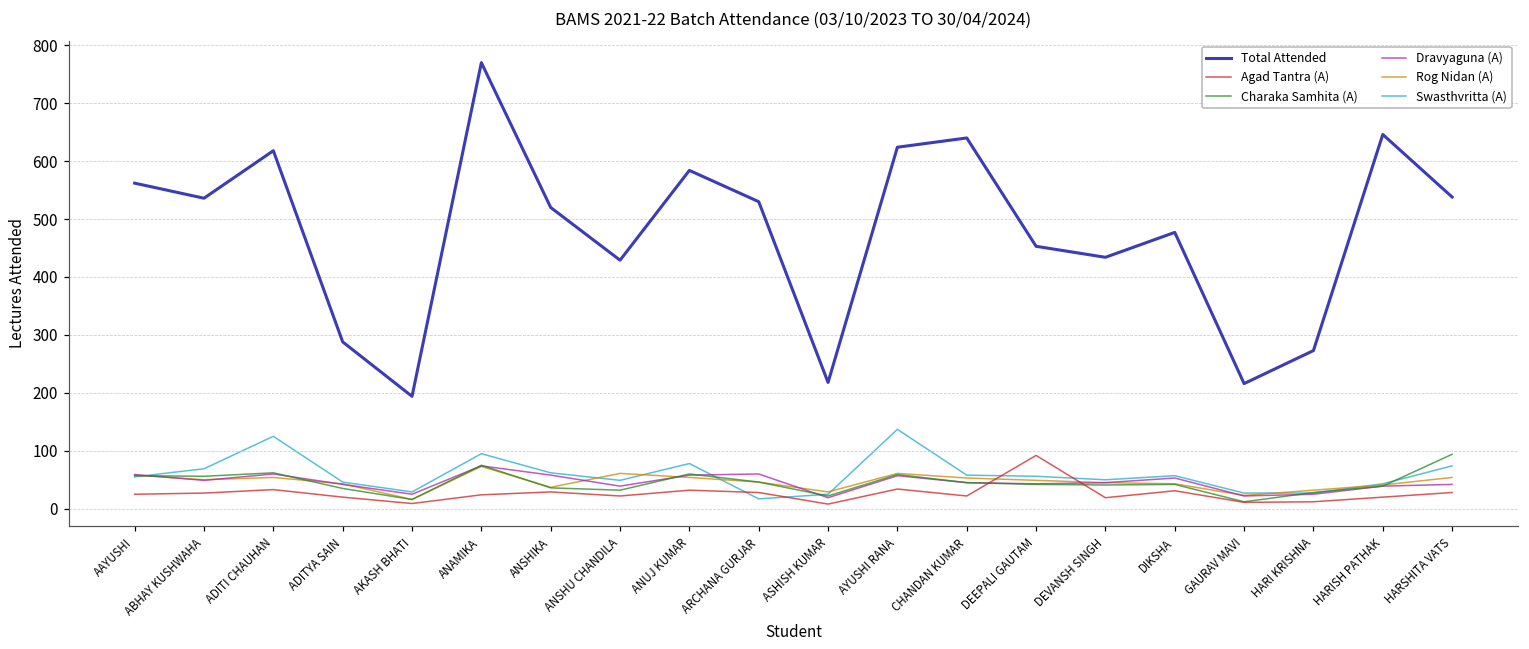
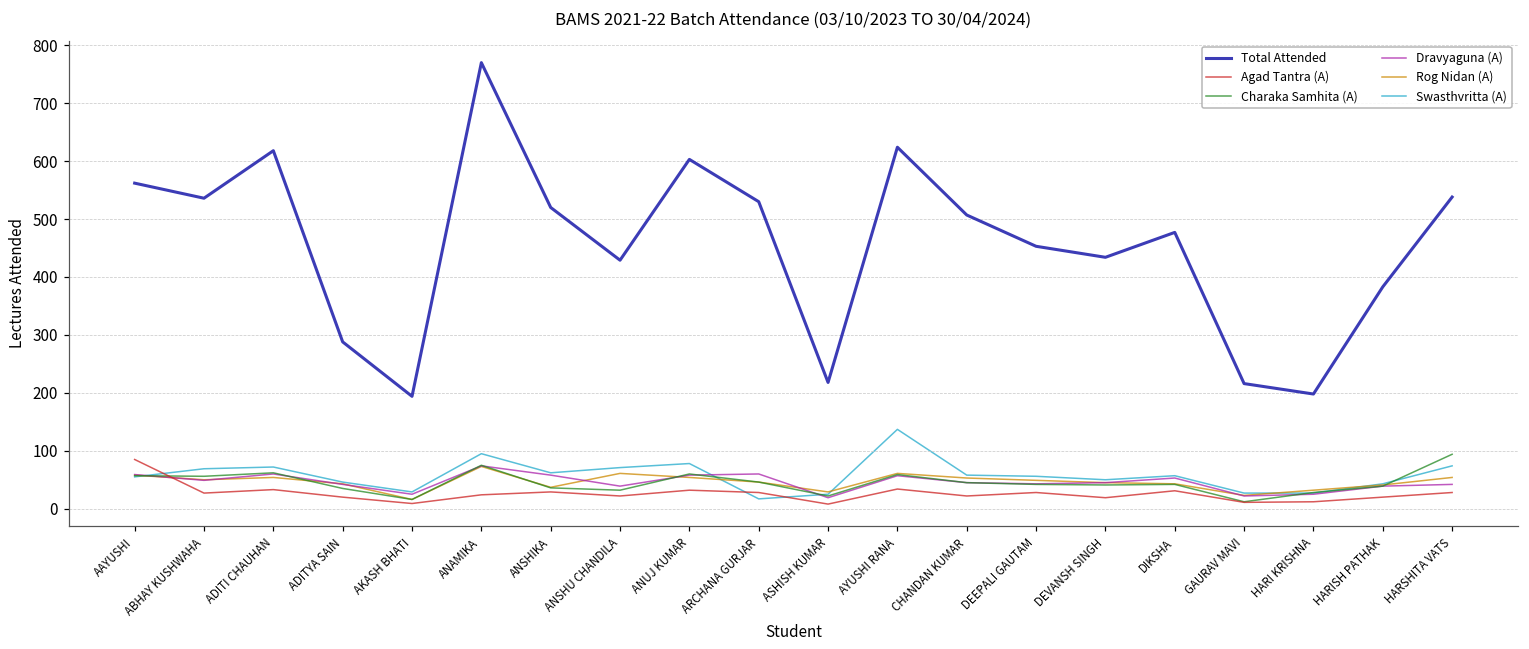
  {
    "Total Attended": {
      "AAYUSHI": 560,
      "ABHAY KUSHWAHA": 540,
      "ADITI CHAUHAN": 620,
      "ADITYA SAIN": 290,
      "AKASH BHATI": 190,
      "ANAMIKA": 770,
      "ANSHIKA": 520,
      "ANSHU CHANDILA": 430,
-     "ANUJ KUMAR": 580,
+     "ANUJ KUMAR": 600,
      "ARCHANA GURJAR": 530,
      "ASHISH KUMAR": 220,
      "AYUSHI RANA": 620,
-     "CHANDAN KUMAR": 640,
+     "CHANDAN KUMAR": 510,
      "DEEPALI GAUTAM": 450,
      "DEVANSH SINGH": 430,
      "DIKSHA": 480,
      "GAURAV MAVI": 220,
-     "HARI KRISHNA": 270,
-     "HARISH PATHAK": 650,
+     "HARI KRISHNA": 200,
+     "HARISH PATHAK": 380,
      "HARSHITA VATS": 540
    },
    "Agad Tantra (A)": {
-     "AAYUSHI": 30,
+     "AAYUSHI": 90,
      "ABHAY KUSHWAHA": 30,
      "ADITI CHAUHAN": 30,
      "ADITYA SAIN": 20,
      "AKASH BHATI": 10,
      "ANAMIKA": 20,
      "ANSHIKA": 30,
      "ANSHU CHANDILA": 20,
      "ANUJ KUMAR": 30,
      "ARCHANA GURJAR": 30,
      "ASHISH KUMAR": 10,
      "AYUSHI RANA": 30,
      "CHANDAN KUMAR": 20,
-     "DEEPALI GAUTAM": 90,
+     "DEEPALI GAUTAM": 30,
      "DEVANSH SINGH": 20,
      "DIKSHA": 30,
      "HARI KRISHNA": 10,
      "HARISH PATHAK": 20,
      "HARSHITA VATS": 30
    },
    "Charaka Samhita (A)": {
      "ABHAY KUSHWAHA": 60,
      "ADITYA SAIN": 40,
      "ANSHU CHANDILA": 30,
      "HARSHITA VATS": 90
    },
    "Dravyaguna (A)": {
      "ANSHU CHANDILA": 40,
      "ARCHANA GURJAR": 60,
      "HARSHITA VATS": 40
    },
    "Rog Nidan (A)": {
      "ADITI CHAUHAN": 50,
      "ANSHU CHANDILA": 60,
      "CHANDAN KUMAR": 50,
      "DEEPALI GAUTAM": 50,
      "HARSHITA VATS": 50
    },
    "Swasthvritta (A)": {
      "ABHAY KUSHWAHA": 70,
-     "ADITI CHAUHAN": 130,
+     "ADITI CHAUHAN": 70,
      "ANAMIKA": 100,
-     "ANSHU CHANDILA": 50,
+     "ANSHU CHANDILA": 70,
      "ANUJ KUMAR": 80,
      "ARCHANA GURJAR": 20,
      "AYUSHI RANA": 140,
      "CHANDAN KUMAR": 60,
      "DEEPALI GAUTAM": 60,
      "DEVANSH SINGH": 50,
      "HARSHITA VATS": 70
    }
  }
